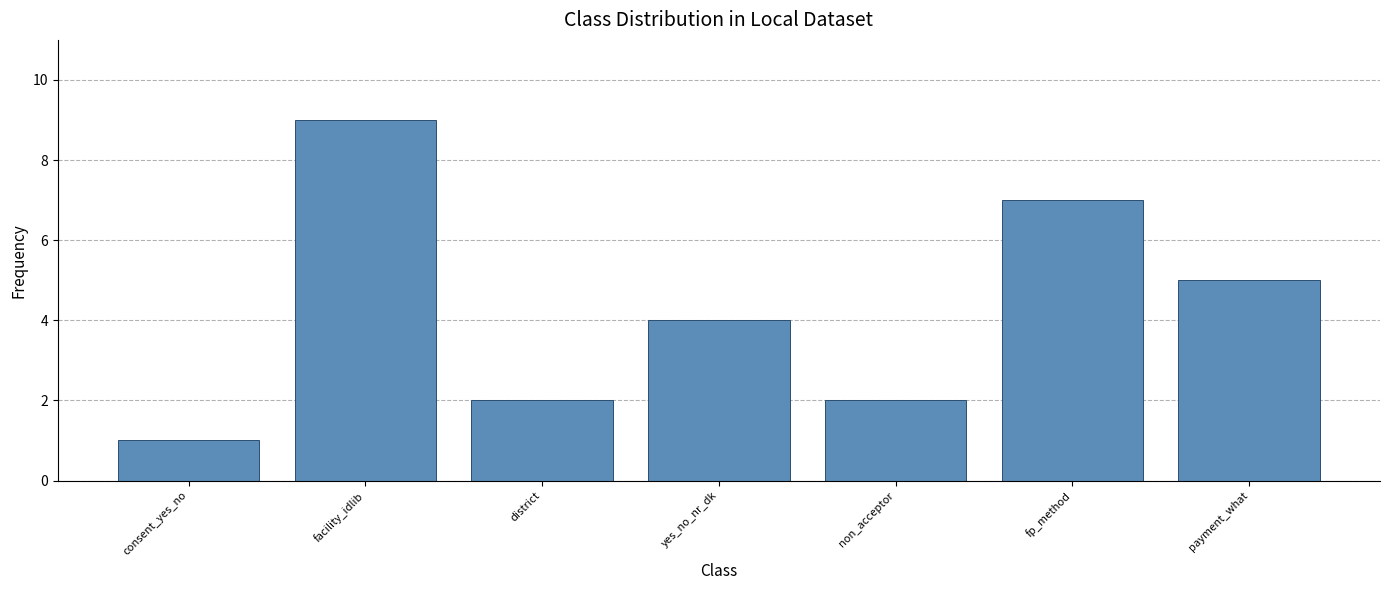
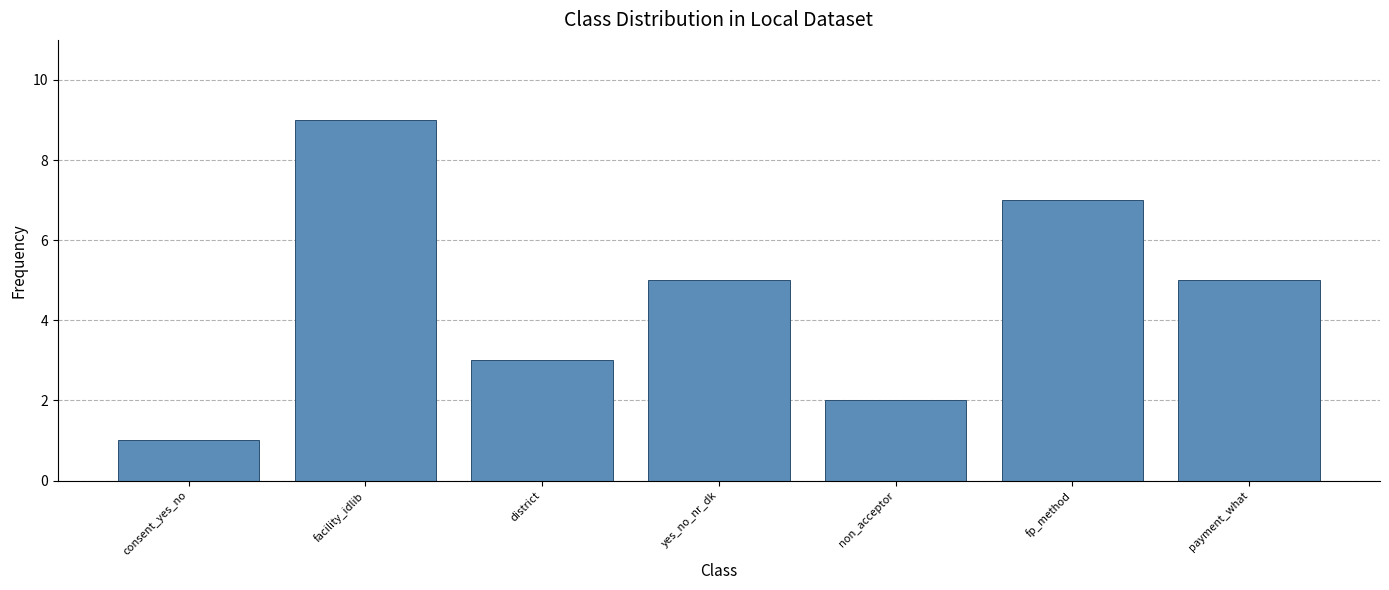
  {
    "consent_yes_no": 1,
    "facility_idlib": 9,
-   "district": 2,
-   "yes_no_nr_dk": 4,
+   "district": 3,
+   "yes_no_nr_dk": 5,
    "non_acceptor": 2,
    "fp_method": 7,
    "payment_what": 5
  }
